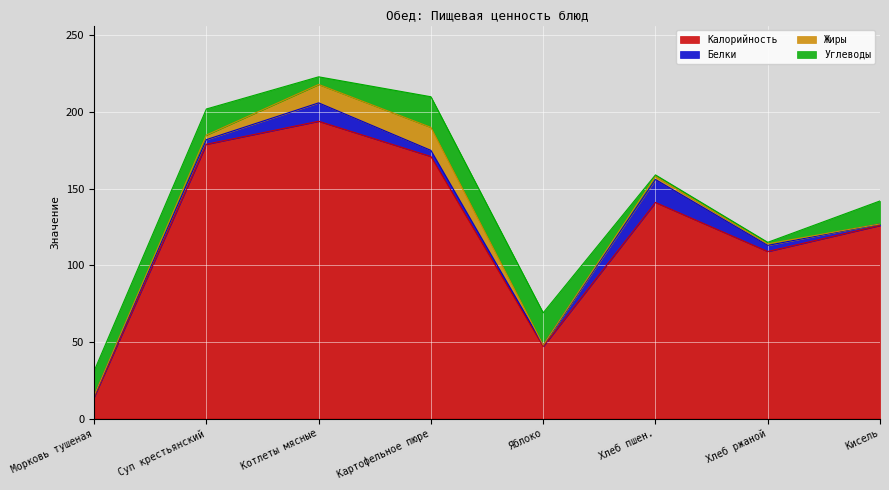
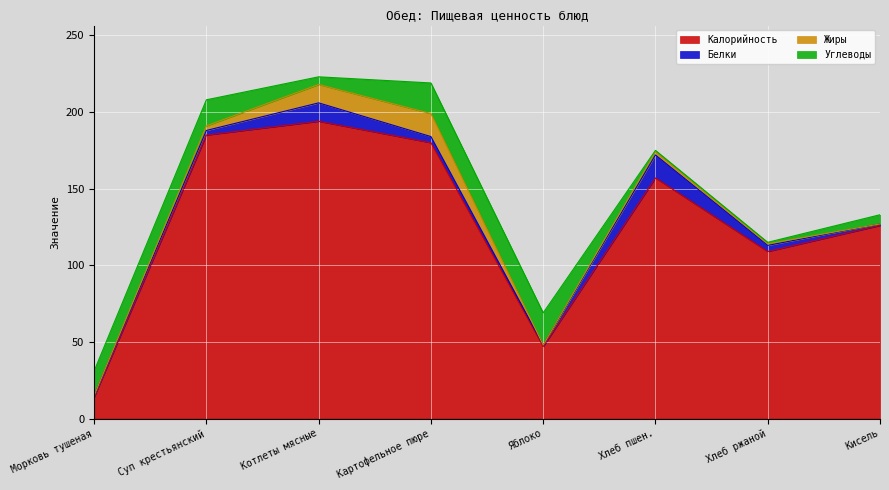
  {
    "Калорийность": {
-     "Суп крестьянский": 179,
+     "Суп крестьянский": 185,
      "Котлеты мясные": 194,
-     "Картофельное пюре": 171,
-     "Хлеб пшен.": 141,
+     "Картофельное пюре": 180,
+     "Хлеб пшен.": 157,
      "Хлеб ржаной": 109
    },
    "Белки": {
      "Суп крестьянский": 3,
      "Котлеты мясные": 12,
      "Картофельное пюре": 4,
      "Хлеб пшен.": 15
    },
    "Жиры": {
      "Суп крестьянский": 3,
      "Котлеты мясные": 12,
      "Картофельное пюре": 15
    },
    "Углеводы": {
      "Морковь тушеная": 16,
      "Суп крестьянский": 17,
      "Котлеты мясные": 5,
      "Картофельное пюре": 20,
      "Яблоко": 21,
-     "Кисель": 15
+     "Кисель": 6
    }
  }
